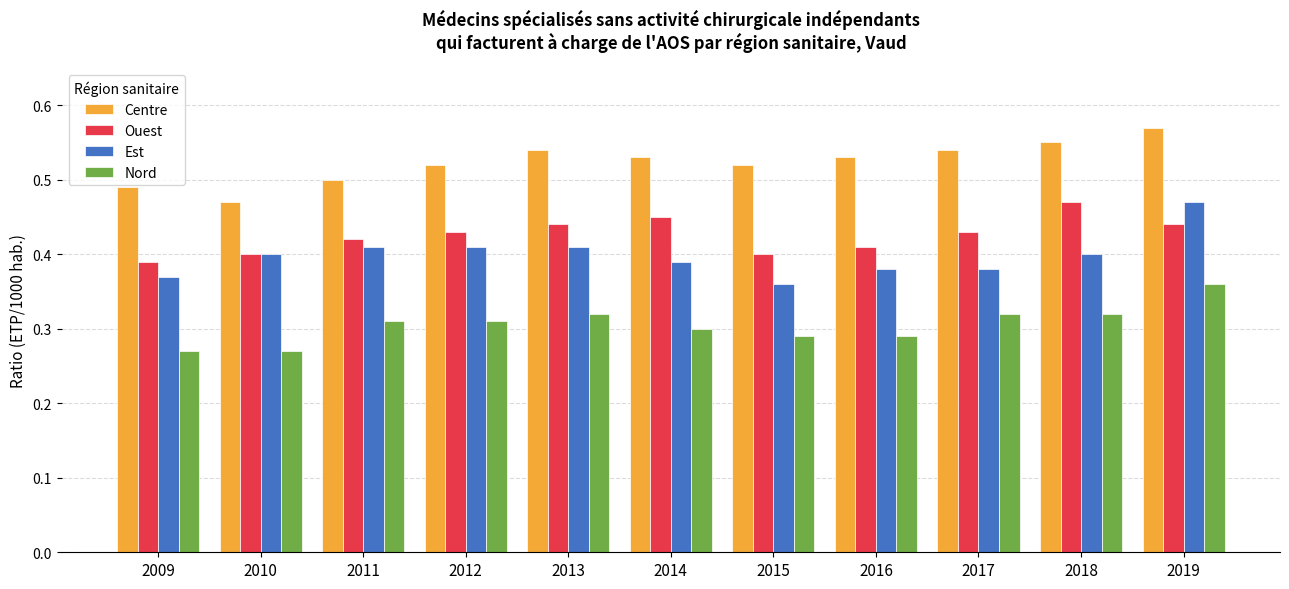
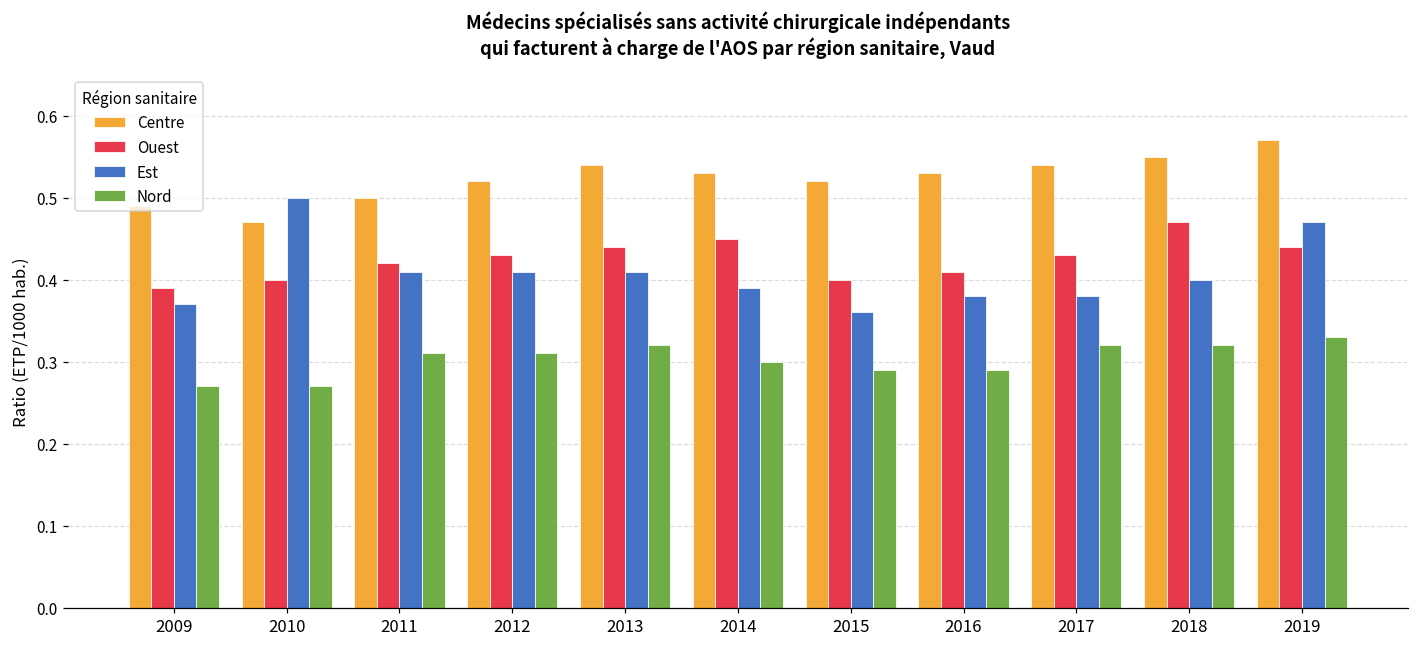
  {
    "Centre": {
      "2009": 0.49,
      "2010": 0.47,
      "2011": 0.50,
      "2012": 0.52,
      "2013": 0.54,
      "2014": 0.53,
      "2015": 0.52,
      "2016": 0.53,
      "2017": 0.54,
      "2018": 0.55,
      "2019": 0.57
    },
    "Ouest": {
      "2009": 0.39,
      "2010": 0.40,
      "2011": 0.42,
      "2012": 0.43,
      "2013": 0.44,
      "2014": 0.45,
      "2015": 0.40,
      "2016": 0.41,
      "2017": 0.43,
      "2018": 0.47,
      "2019": 0.44
    },
    "Est": {
      "2009": 0.37,
-     "2010": 0.4,
+     "2010": 0.5,
      "2011": 0.41,
      "2012": 0.41,
      "2013": 0.41,
      "2014": 0.39,
      "2015": 0.36,
      "2016": 0.38,
      "2017": 0.38,
      "2018": 0.4,
      "2019": 0.47
    },
    "Nord": {
      "2009": 0.27,
      "2010": 0.27,
      "2011": 0.31,
      "2012": 0.31,
      "2013": 0.32,
      "2014": 0.30,
      "2015": 0.29,
      "2016": 0.29,
      "2017": 0.32,
      "2018": 0.32,
-     "2019": 0.36
+     "2019": 0.33
    }
  }
